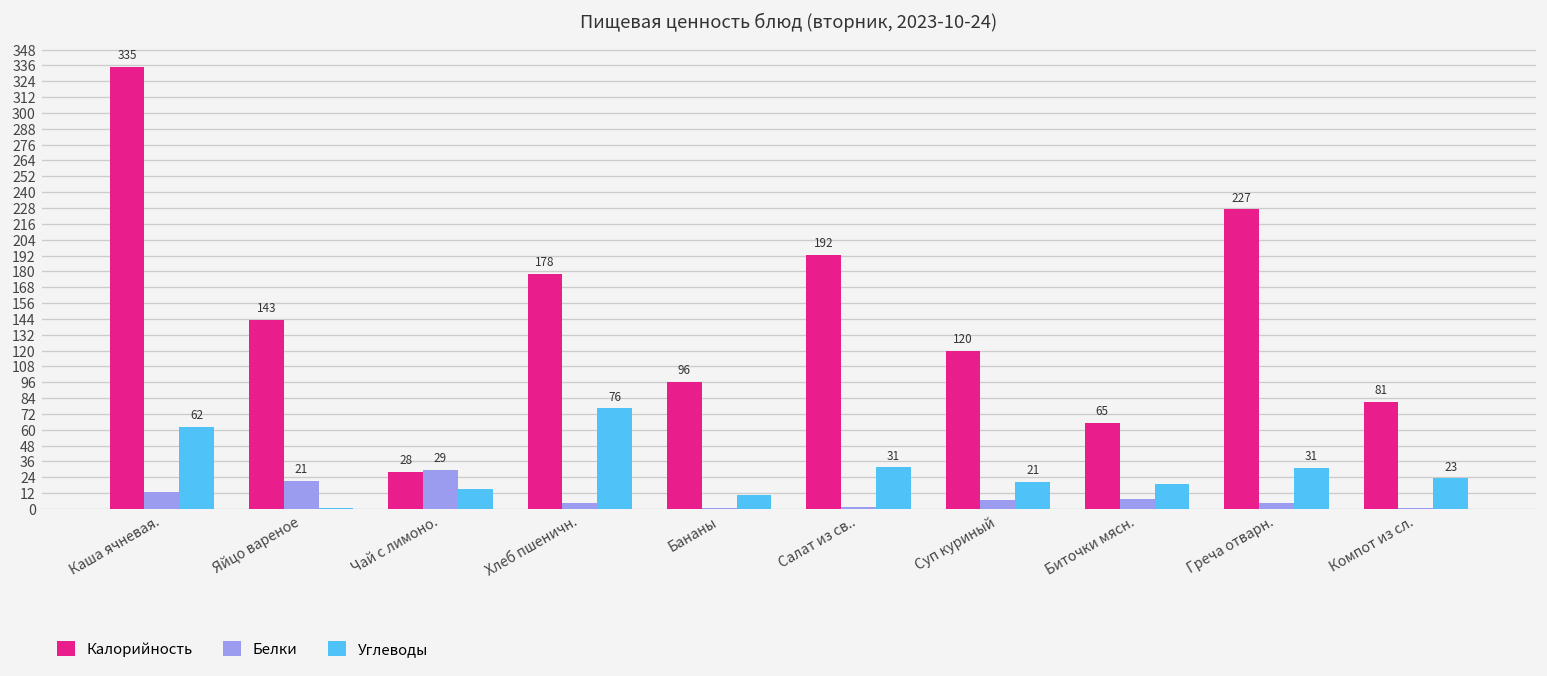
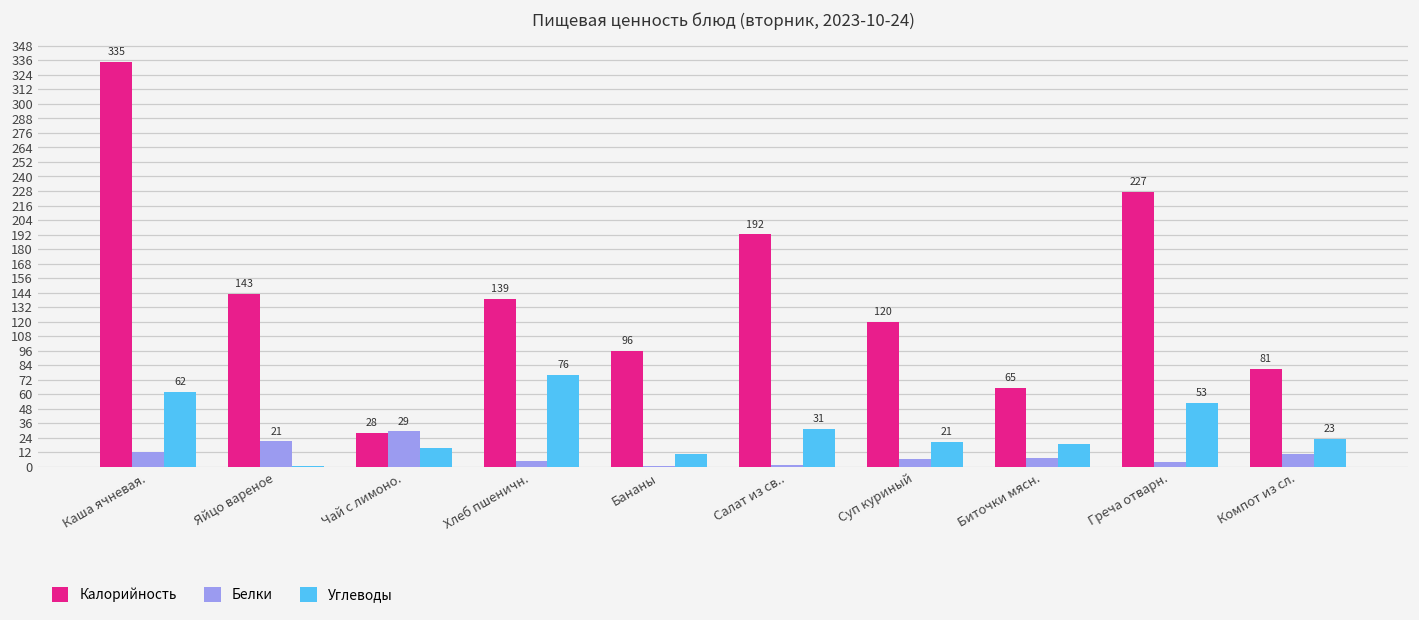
  {
    "Калорийность": {
      "Каша ячневая.": 335,
      "Яйцо вареное": 143,
      "Чай с лимоно.": 28,
-     "Хлеб пшеничн.": 178,
+     "Хлеб пшеничн.": 139,
      "Бананы": 96,
      "Салат из св..": 192,
      "Суп куриный": 120,
      "Биточки мясн.": 65,
      "Греча отварн.": 227,
      "Компот из сл.": 81
    },
    "Белки": {
      "Каша ячневая.": 13,
      "Хлеб пшеничн.": 5,
      "Суп куриный": 7,
      "Биточки мясн.": 7,
      "Греча отварн.": 4,
-     "Компот из сл.": 1
+     "Компот из сл.": 11
    },
    "Углеводы": {
      "Каша ячневая.": 62,
      "Хлеб пшеничн.": 76,
      "Салат из св..": 31,
      "Суп куриный": 21,
-     "Греча отварн.": 31,
+     "Греча отварн.": 53,
      "Компот из сл.": 23
    }
  }
